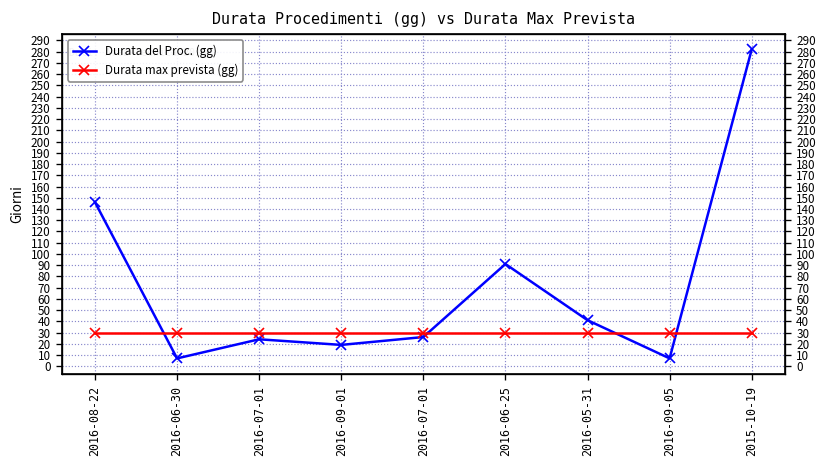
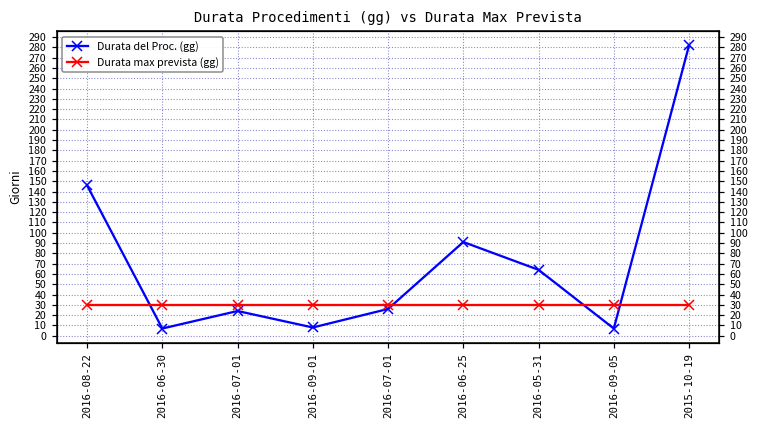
  {
    "Durata del Proc. (gg)": {
      "2016-08-22": 150,
      "2016-06-30": 10,
-     "2016-09-01": 20,
+     "2016-09-01": 10,
      "2016-06-25": 90,
-     "2016-05-31": 40,
+     "2016-05-31": 60,
      "2016-09-05": 10,
      "2015-10-19": 280
    },
    "Durata max prevista (gg)": {
      "2016-08-22": 30,
      "2016-06-30": 30,
      "2016-09-01": 30,
      "2016-06-25": 30,
      "2016-05-31": 30,
      "2016-09-05": 30,
      "2015-10-19": 30
    }
  }
